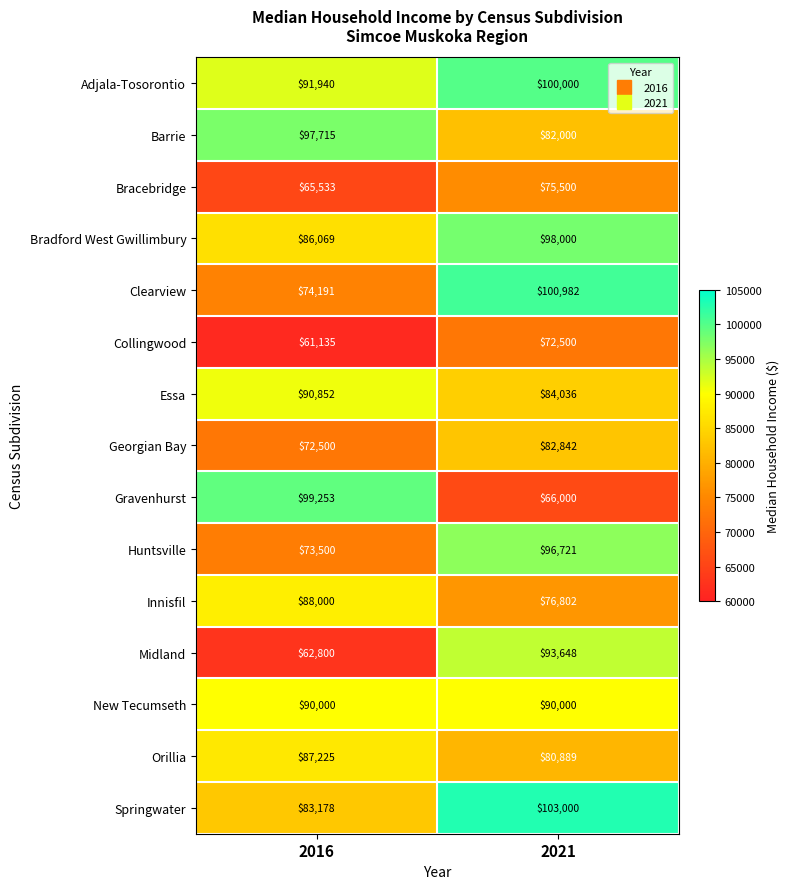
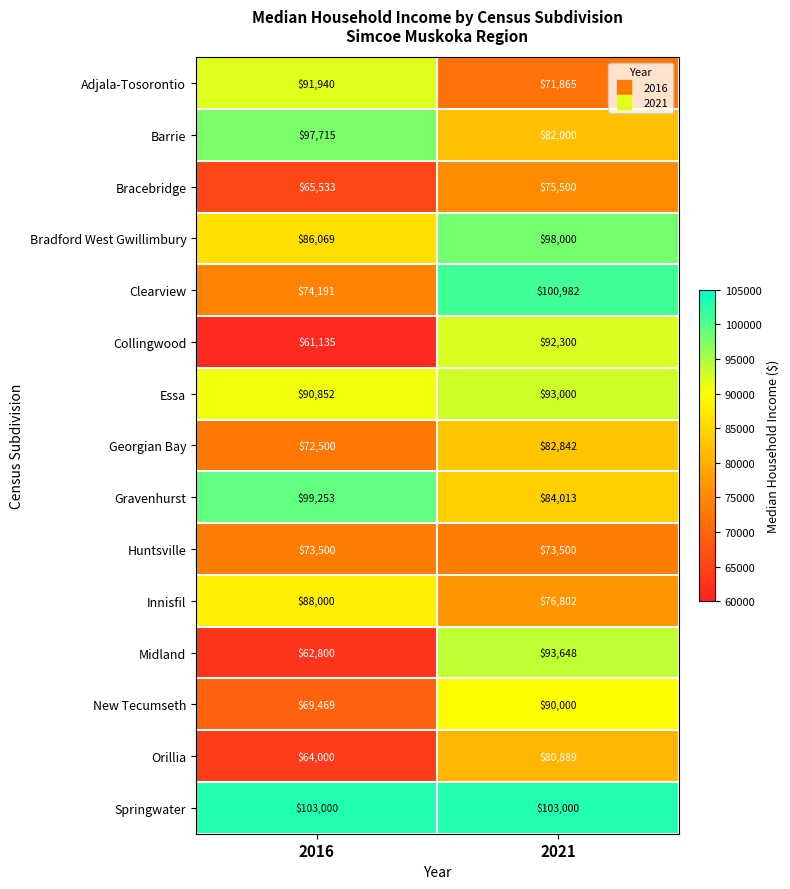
  {
    "Adjala-Tosorontio": {
      "2016": "$91,940",
-     "2021": "$100,000"
+     "2021": "$71,865"
    },
    "Barrie": {
      "2016": "$97,715",
      "2021": "$82,000"
    },
    "Bracebridge": {
      "2016": "$65,533",
      "2021": "$75,500"
    },
    "Bradford West Gwillimbury": {
      "2016": "$86,069",
      "2021": "$98,000"
    },
    "Clearview": {
      "2016": "$74,191",
      "2021": "$100,982"
    },
    "Collingwood": {
      "2016": "$61,135",
-     "2021": "$72,500"
+     "2021": "$92,300"
    },
    "Essa": {
      "2016": "$90,852",
-     "2021": "$84,036"
+     "2021": "$93,000"
    },
    "Georgian Bay": {
      "2016": "$72,500",
      "2021": "$82,842"
    },
    "Gravenhurst": {
      "2016": "$99,253",
-     "2021": "$66,000"
+     "2021": "$84,013"
    },
    "Huntsville": {
      "2016": "$73,500",
-     "2021": "$96,721"
+     "2021": "$73,500"
    },
    "Innisfil": {
      "2016": "$88,000",
      "2021": "$76,802"
    },
    "Midland": {
      "2016": "$62,800",
      "2021": "$93,648"
    },
    "New Tecumseth": {
-     "2016": "$90,000",
+     "2016": "$69,469",
      "2021": "$90,000"
    },
    "Orillia": {
-     "2016": "$87,225",
+     "2016": "$64,000",
      "2021": "$80,889"
    },
    "Springwater": {
-     "2016": "$83,178",
+     "2016": "$103,000",
      "2021": "$103,000"
    }
  }
